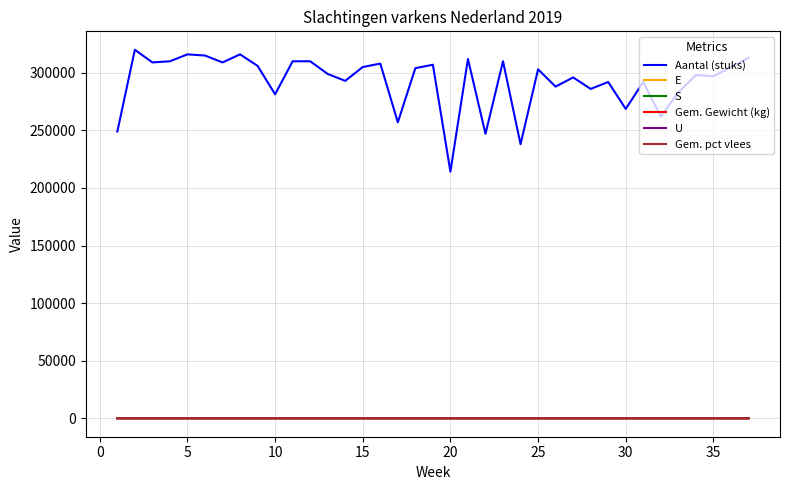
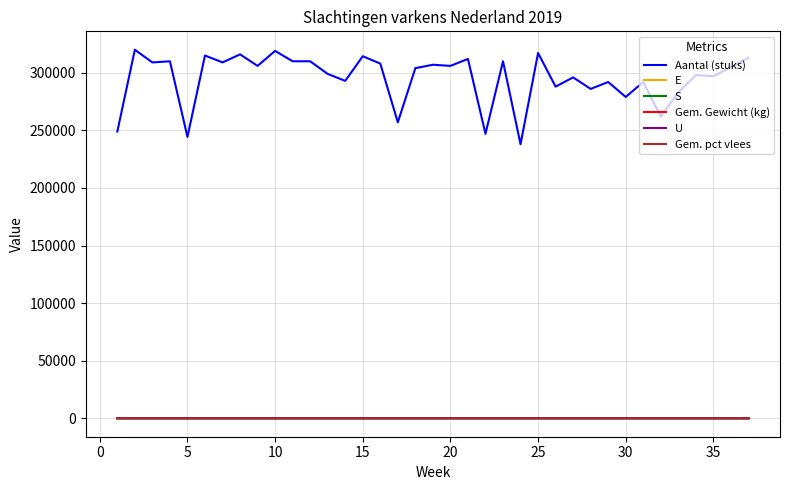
  {
    "Aantal (stuks)": {
-     "5": 316000,
-     "10": 281000,
-     "15": 305000,
-     "20": 214000,
-     "25": 303000,
-     "30": 269000
+     "5": 244000,
+     "10": 319000,
+     "15": 314000,
+     "20": 306000,
+     "25": 317000,
+     "30": 279000
    },
    "Gem. pct vlees": {
      "5": 0,
      "10": 0,
      "15": 0,
      "20": 0,
      "25": 0,
      "30": 0,
      "35": 0
    }
  }
